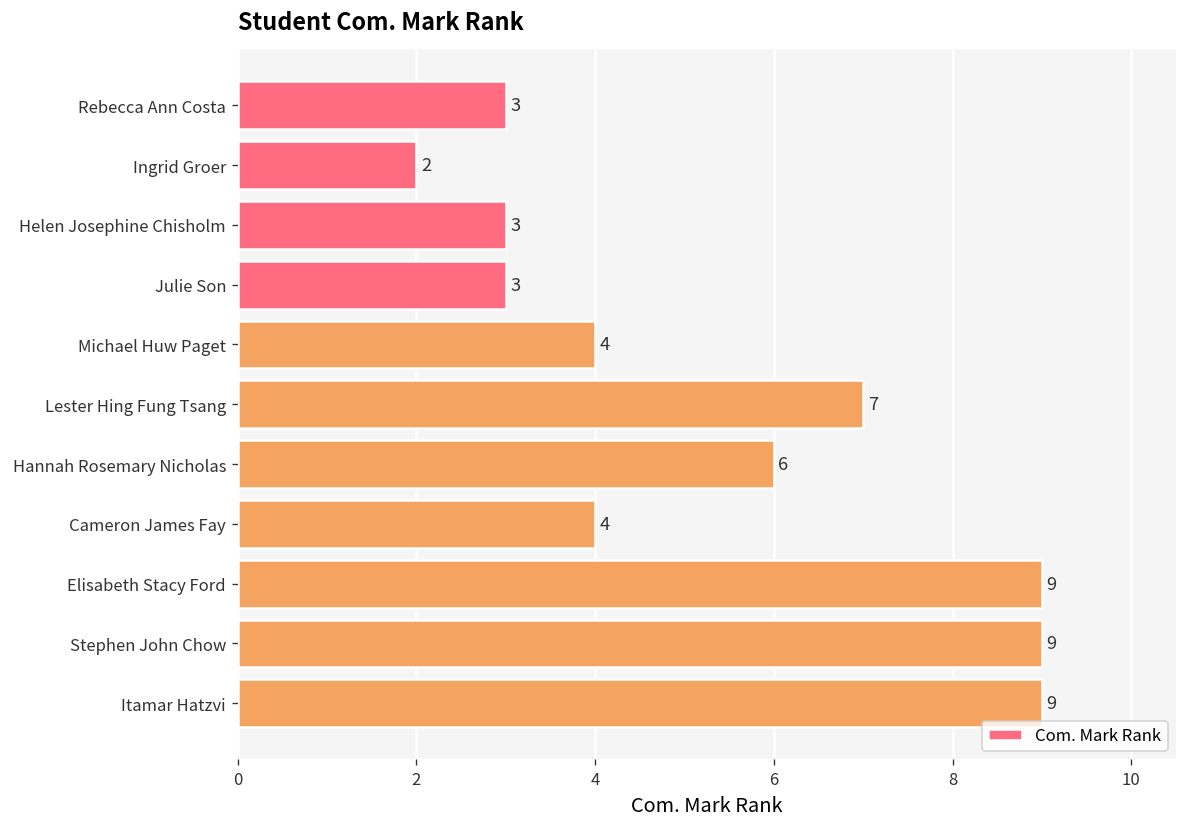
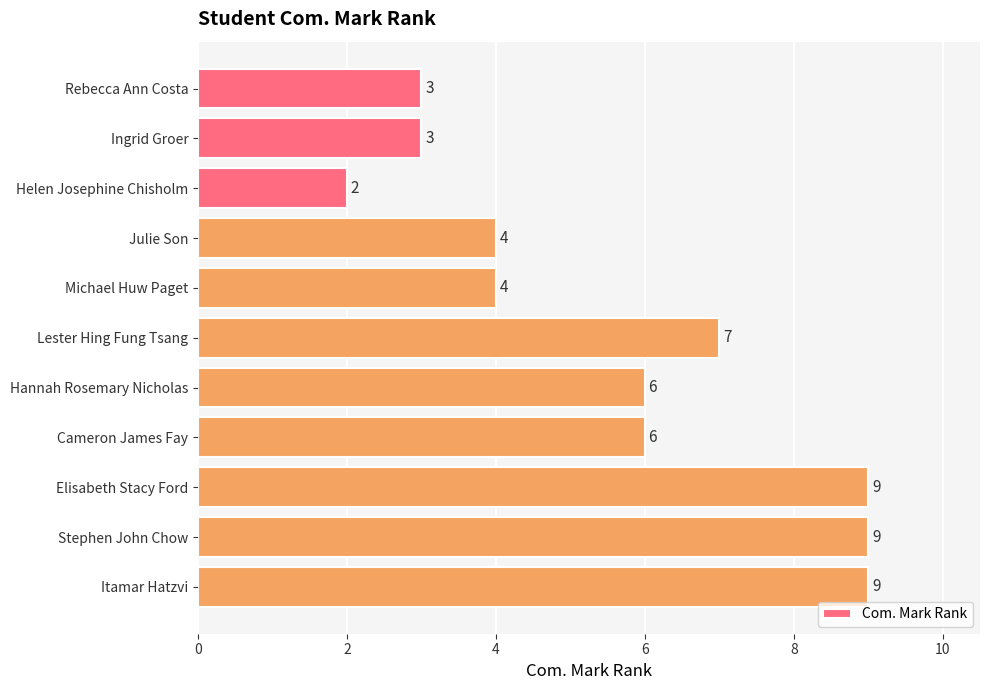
  {
    "Rebecca Ann Costa": 3,
-   "Ingrid Groer": 2,
-   "Helen Josephine Chisholm": 3,
-   "Julie Son": 3,
+   "Ingrid Groer": 3,
+   "Helen Josephine Chisholm": 2,
+   "Julie Son": 4,
    "Michael Huw Paget": 4,
    "Lester Hing Fung Tsang": 7,
    "Hannah Rosemary Nicholas": 6,
-   "Cameron James Fay": 4,
+   "Cameron James Fay": 6,
    "Elisabeth Stacy Ford": 9,
    "Stephen John Chow": 9,
    "Itamar Hatzvi": 9
  }
